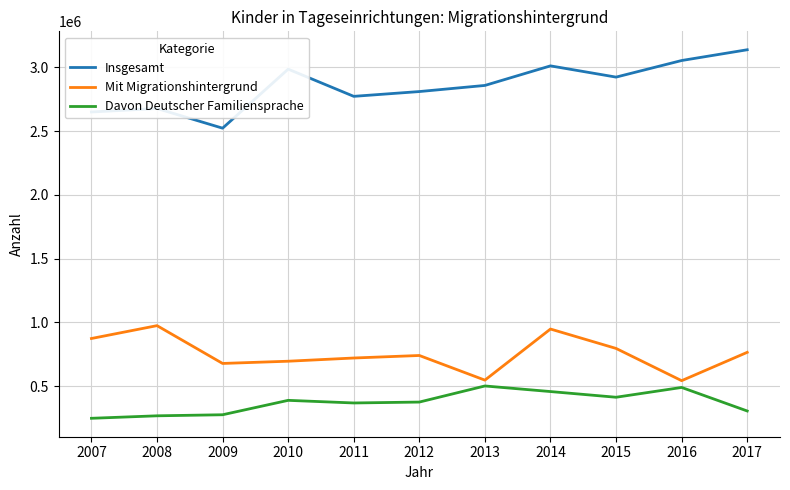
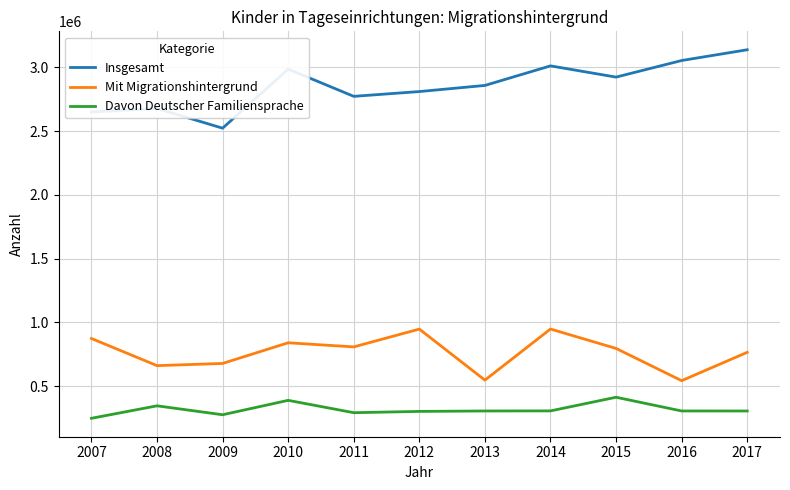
  {
    "Insgesamt": {
      "2009": 2520000,
      "2011": 2770000,
      "2012": 2810000,
      "2013": 2860000,
      "2014": 3010000,
      "2015": 2920000,
      "2016": 3050000,
      "2017": 3140000
    },
    "Mit Migrationshintergrund": {
      "2007": 870000,
-     "2008": 970000,
+     "2008": 660000,
      "2009": 680000,
-     "2010": 700000,
-     "2011": 720000,
-     "2012": 740000,
+     "2010": 840000,
+     "2011": 810000,
+     "2012": 950000,
      "2013": 550000,
      "2014": 950000,
      "2015": 800000,
      "2016": 540000,
      "2017": 770000
    },
    "Davon Deutscher Familiensprache": {
      "2007": 250000,
-     "2008": 270000,
+     "2008": 350000,
      "2009": 280000,
      "2010": 390000,
-     "2011": 370000,
-     "2012": 380000,
-     "2013": 500000,
-     "2014": 460000,
+     "2011": 290000,
+     "2012": 300000,
+     "2013": 310000,
+     "2014": 310000,
      "2015": 410000,
-     "2016": 490000,
+     "2016": 310000,
      "2017": 310000
    }
  }
